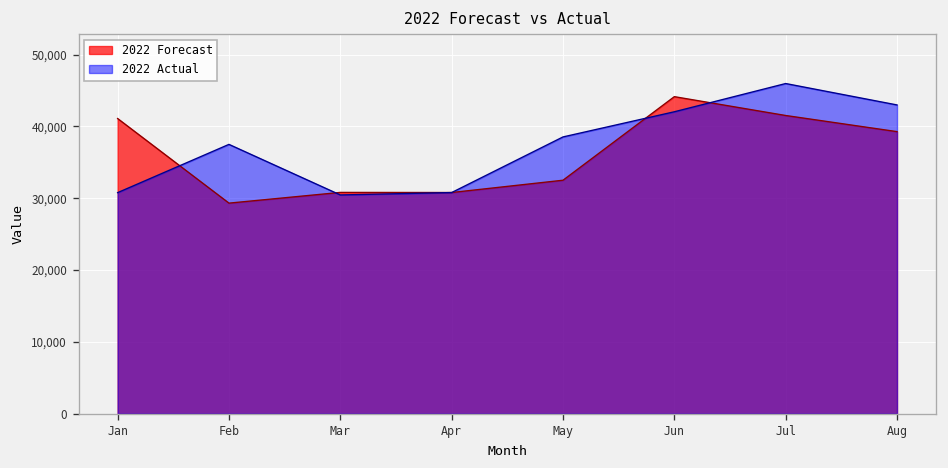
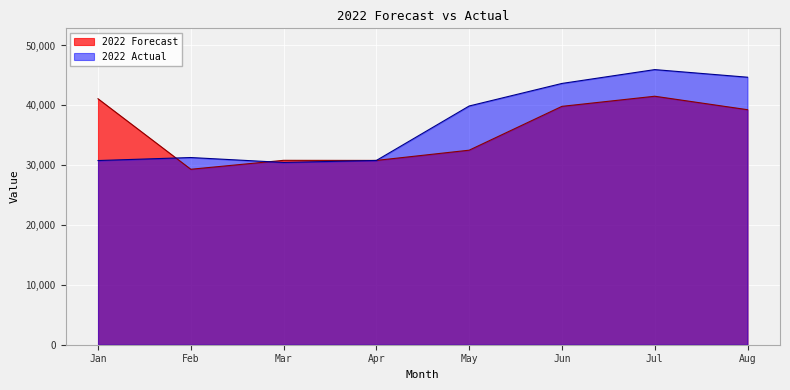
  {
    "2022 Forecast": {
      "Jan": "41,000",
      "Feb": "29,000",
      "May": "33,000",
-     "Jun": "44,000",
+     "Jun": "40,000",
      "Jul": "42,000",
      "Aug": "39,000"
    },
    "2022 Actual": {
      "Jan": "31,000",
-     "Feb": "37,000",
-     "May": "39,000",
-     "Jun": "42,000",
+     "Feb": "31,000",
+     "May": "40,000",
+     "Jun": "44,000",
      "Jul": "46,000",
-     "Aug": "43,000"
+     "Aug": "45,000"
    }
  }
